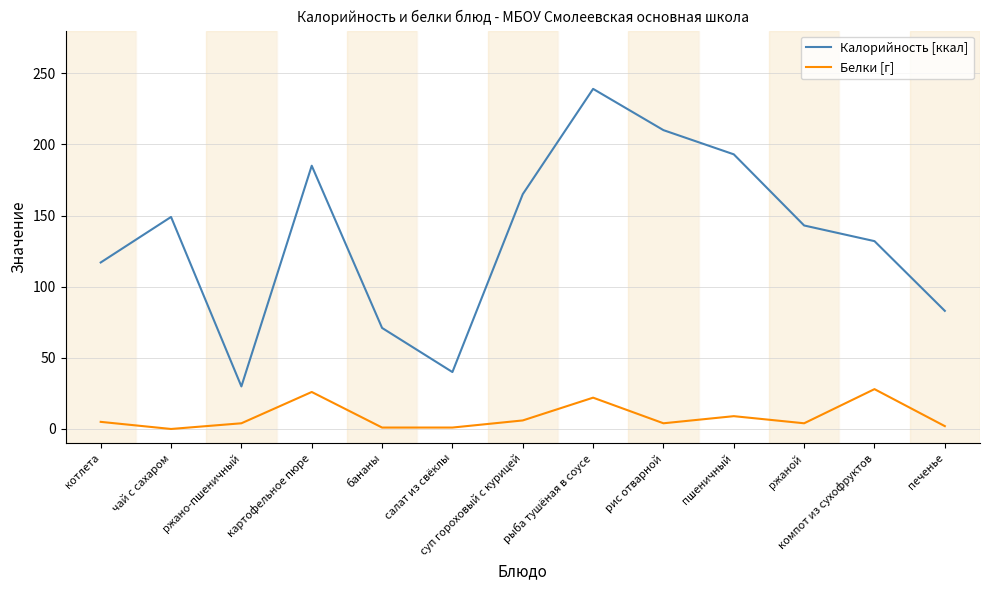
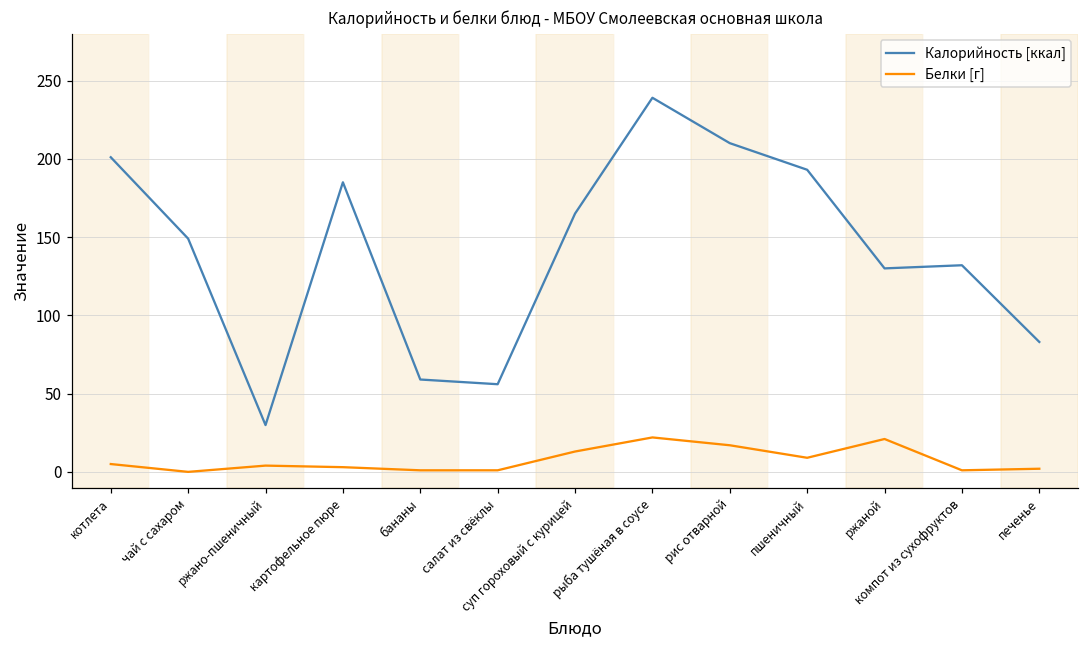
  {
    "Калорийность [ккал]": {
-     "котлета": 117,
+     "котлета": 201,
      "чай с сахаром": 149,
      "ржано-пшеничный": 30,
      "картофельное пюре": 185,
-     "бананы": 71,
-     "салат из свёклы": 40,
+     "бананы": 59,
+     "салат из свёклы": 56,
      "суп гороховый с курицей": 165,
      "рыба тушёная в соусе": 239,
      "рис отварной": 210,
      "пшеничный": 193,
-     "ржаной": 143,
+     "ржаной": 130,
      "компот из сухофруктов": 132,
      "печенье": 83
    },
    "Белки [г]": {
      "котлета": 5,
      "чай с сахаром": 0,
      "ржано-пшеничный": 4,
-     "картофельное пюре": 26,
+     "картофельное пюре": 3,
      "бананы": 1,
      "салат из свёклы": 1,
-     "суп гороховый с курицей": 6,
+     "суп гороховый с курицей": 13,
      "рыба тушёная в соусе": 22,
-     "рис отварной": 4,
+     "рис отварной": 17,
      "пшеничный": 9,
-     "ржаной": 4,
-     "компот из сухофруктов": 28,
+     "ржаной": 21,
+     "компот из сухофруктов": 1,
      "печенье": 2
    }
  }
